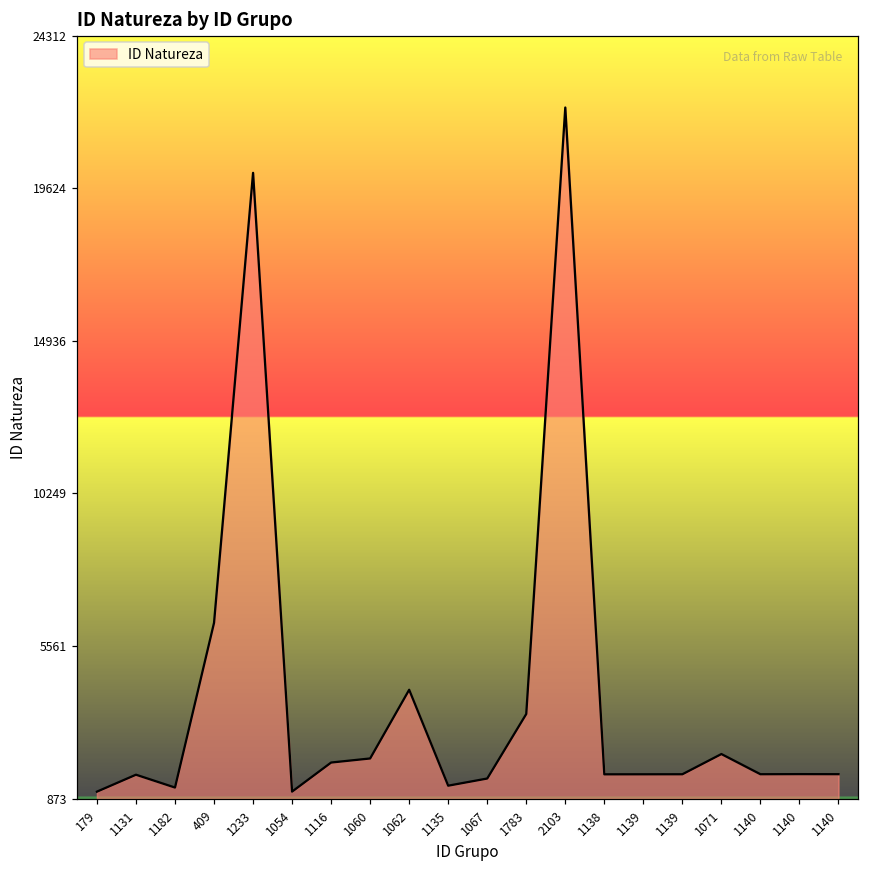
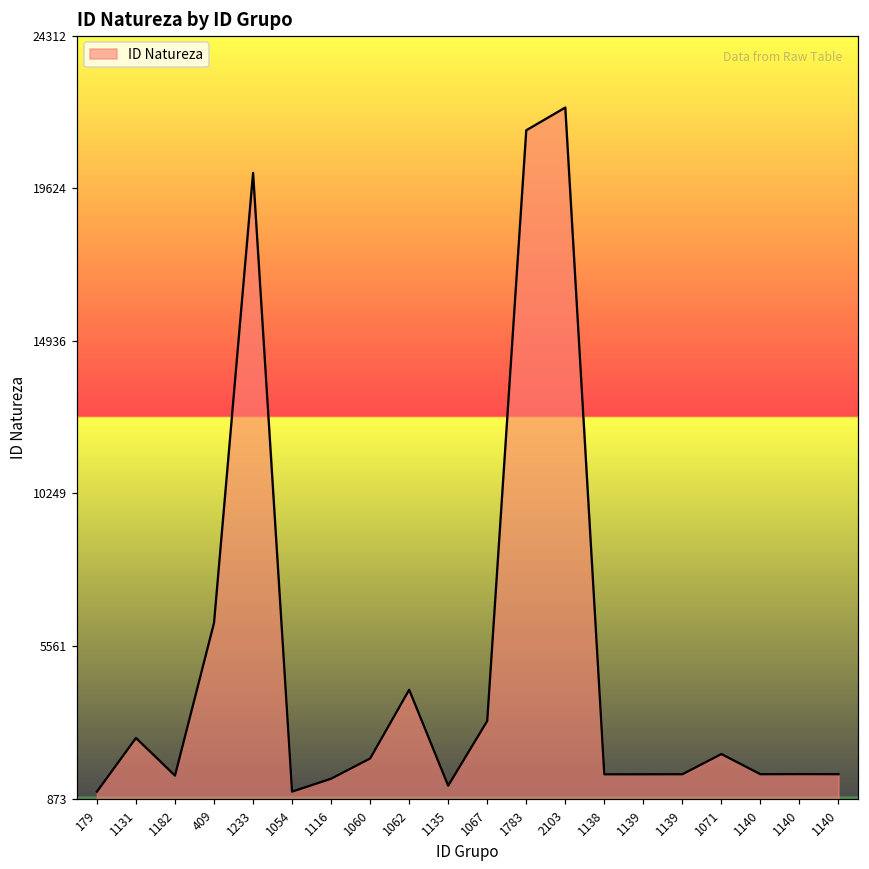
  {
    "179": 1100,
-   "1131": 1600,
-   "1182": 1200,
+   "1131": 2700,
+   "1182": 1600,
    "409": 6300,
    "1233": 20100,
    "1054": 1100,
-   "1116": 2000,
+   "1116": 1500,
    "1060": 2100,
    "1062": 4200,
    "1135": 1300,
-   "1067": 1500,
-   "1783": 3500,
+   "1067": 3300,
+   "1783": 21400,
    "2103": 22100,
    "1138": 1600,
    "1071": 2200
  }
